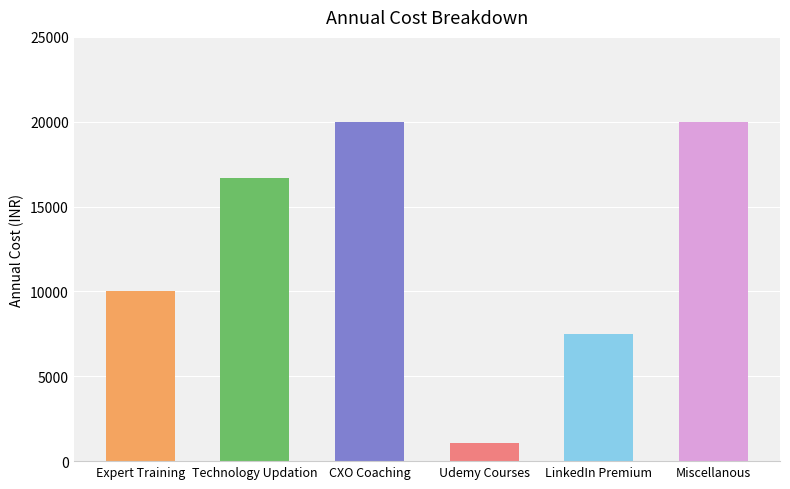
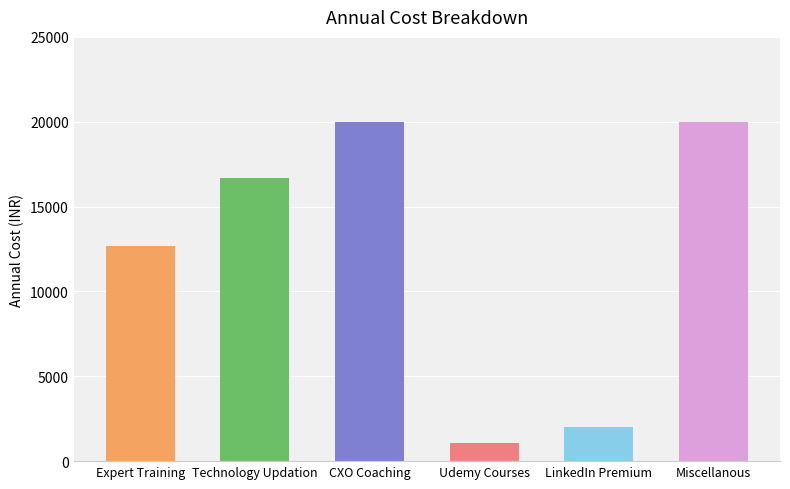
  {
-   "Expert Training": 10000,
+   "Expert Training": 12700,
    "Technology Updation": 16700,
    "CXO Coaching": 20000,
    "Udemy Courses": 1100,
-   "LinkedIn Premium": 7500,
+   "LinkedIn Premium": 2000,
    "Miscellanous": 20000
  }
